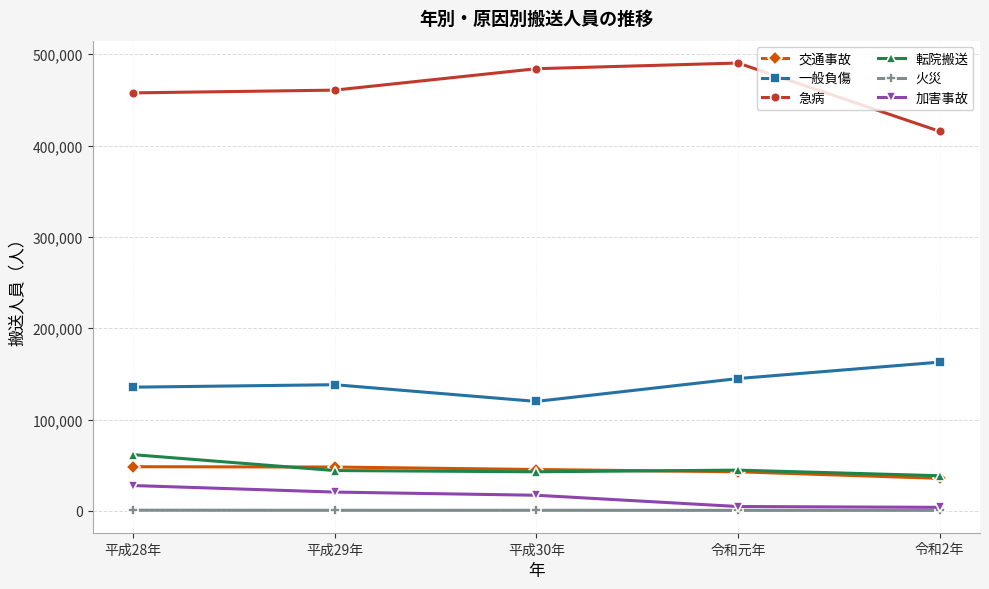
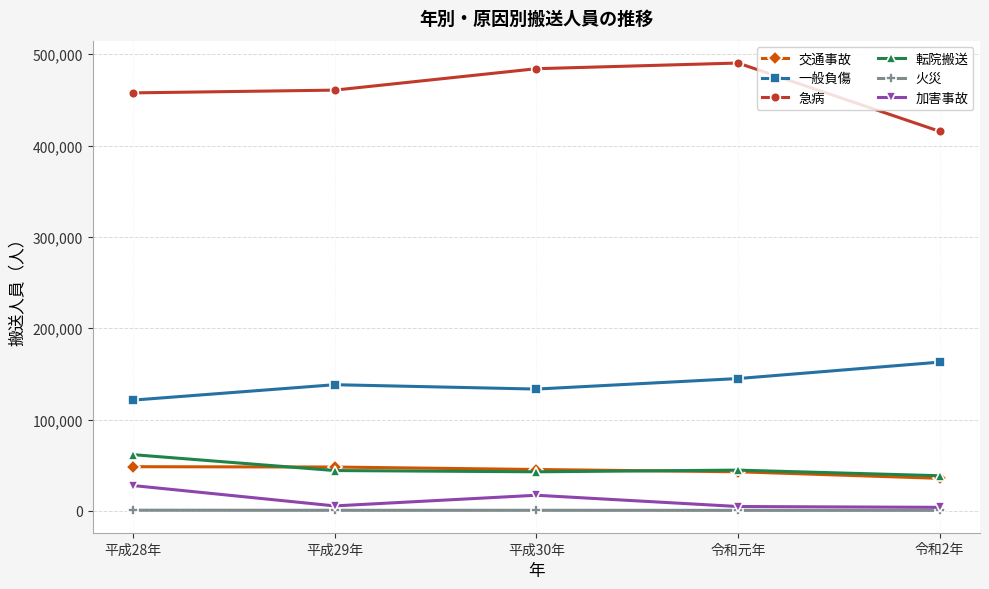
  {
    "一般負傷": {
-     "平成28年": "140,000",
+     "平成28年": "120,000",
      "平成29年": "140,000",
-     "平成30年": "120,000",
+     "平成30年": "130,000",
      "令和元年": "140,000",
      "令和2年": "160,000"
    },
    "転院搬送": {
      "平成28年": "60,000",
      "平成29年": "40,000",
      "令和2年": "40,000"
    },
    "火災": {
      "平成28年": "0",
      "平成29年": "0",
      "平成30年": "0",
      "令和元年": "0",
      "令和2年": "0"
    },
    "加害事故": {
      "平成28年": "30,000",
-     "平成29年": "20,000",
+     "平成29年": "10,000",
      "平成30年": "20,000",
      "令和元年": "0",
      "令和2年": "0"
    }
  }
